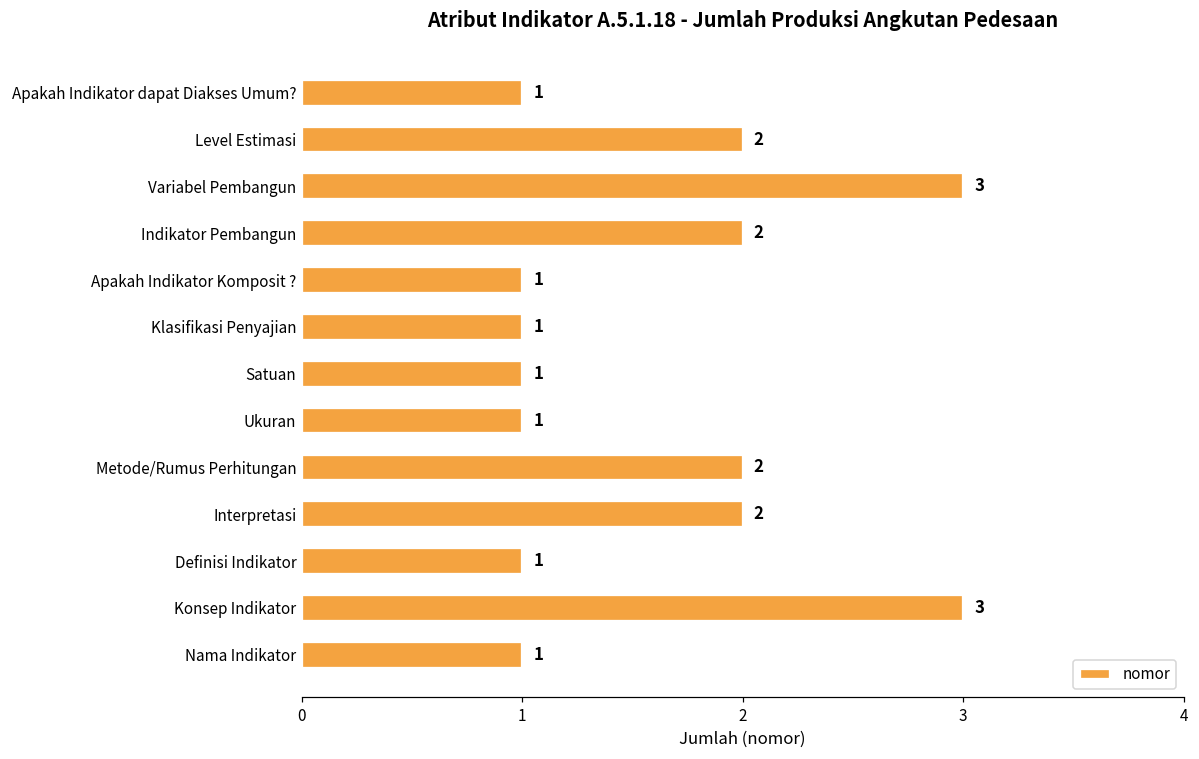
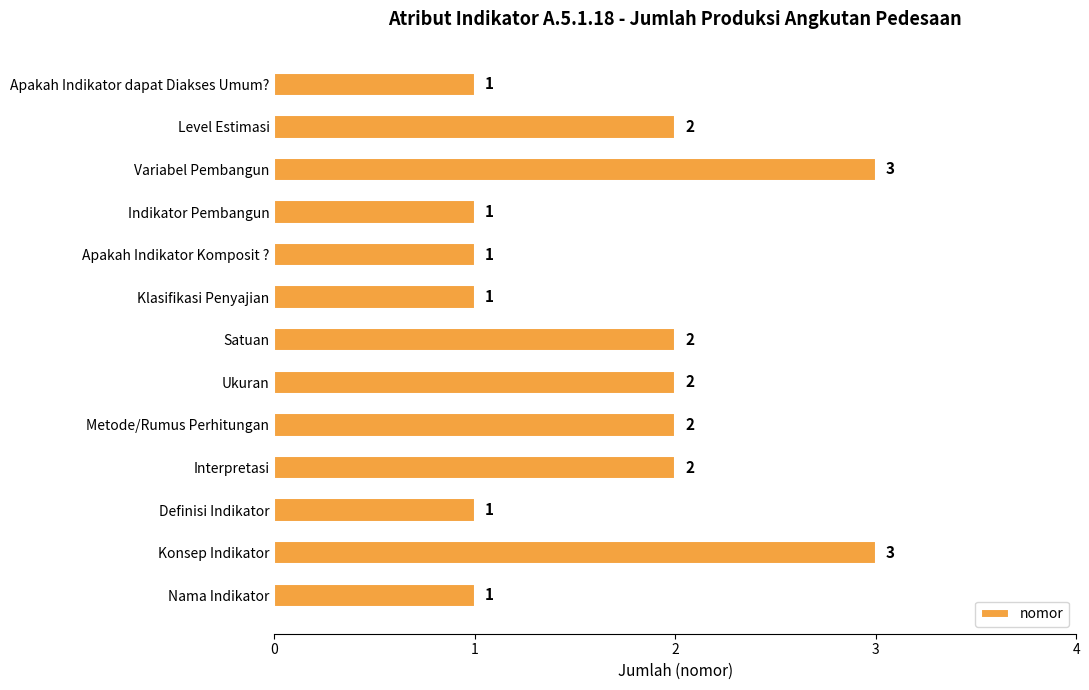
  {
    "Apakah Indikator dapat Diakses Umum?": 1,
    "Level Estimasi": 2,
    "Variabel Pembangun": 3,
-   "Indikator Pembangun": 2,
+   "Indikator Pembangun": 1,
    "Apakah Indikator Komposit ?": 1,
    "Klasifikasi Penyajian": 1,
-   "Satuan": 1,
-   "Ukuran": 1,
+   "Satuan": 2,
+   "Ukuran": 2,
    "Metode/Rumus Perhitungan": 2,
    "Interpretasi": 2,
    "Definisi Indikator": 1,
    "Konsep Indikator": 3,
    "Nama Indikator": 1
  }
